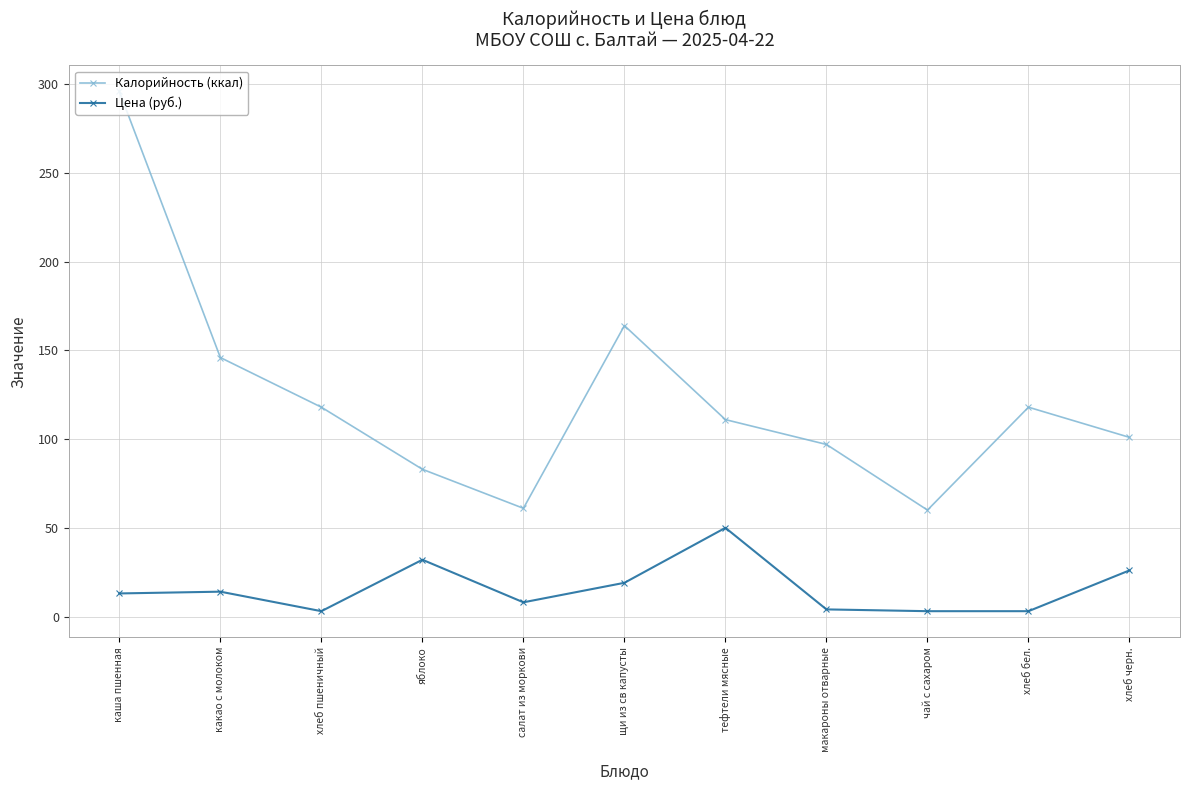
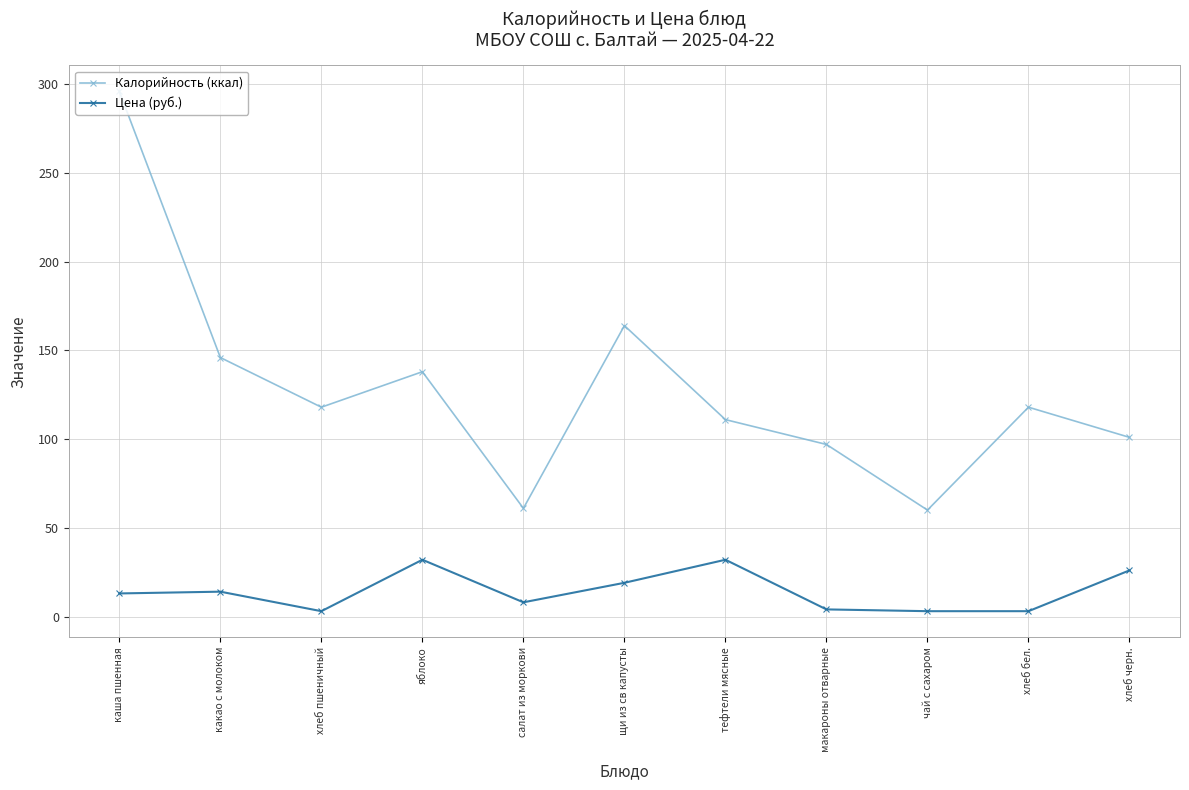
  {
    "Калорийность (ккал)": {
      "какао с молоком": 146,
      "хлеб пшеничный": 118,
-     "яблоко": 83,
+     "яблоко": 138,
      "салат из моркови": 61,
      "щи из св капусты": 164,
      "тефтели мясные": 111,
      "макароны отварные": 97,
      "чай с сахаром": 60,
      "хлеб бел.": 118,
      "хлеб черн.": 101
    },
    "Цена (руб.)": {
      "каша пшенная": 13,
      "какао с молоком": 14,
      "хлеб пшеничный": 3,
      "яблоко": 32,
      "салат из моркови": 8,
      "щи из св капусты": 19,
-     "тефтели мясные": 50,
+     "тефтели мясные": 32,
      "макароны отварные": 4,
      "чай с сахаром": 3,
      "хлеб бел.": 3,
      "хлеб черн.": 26
    }
  }
